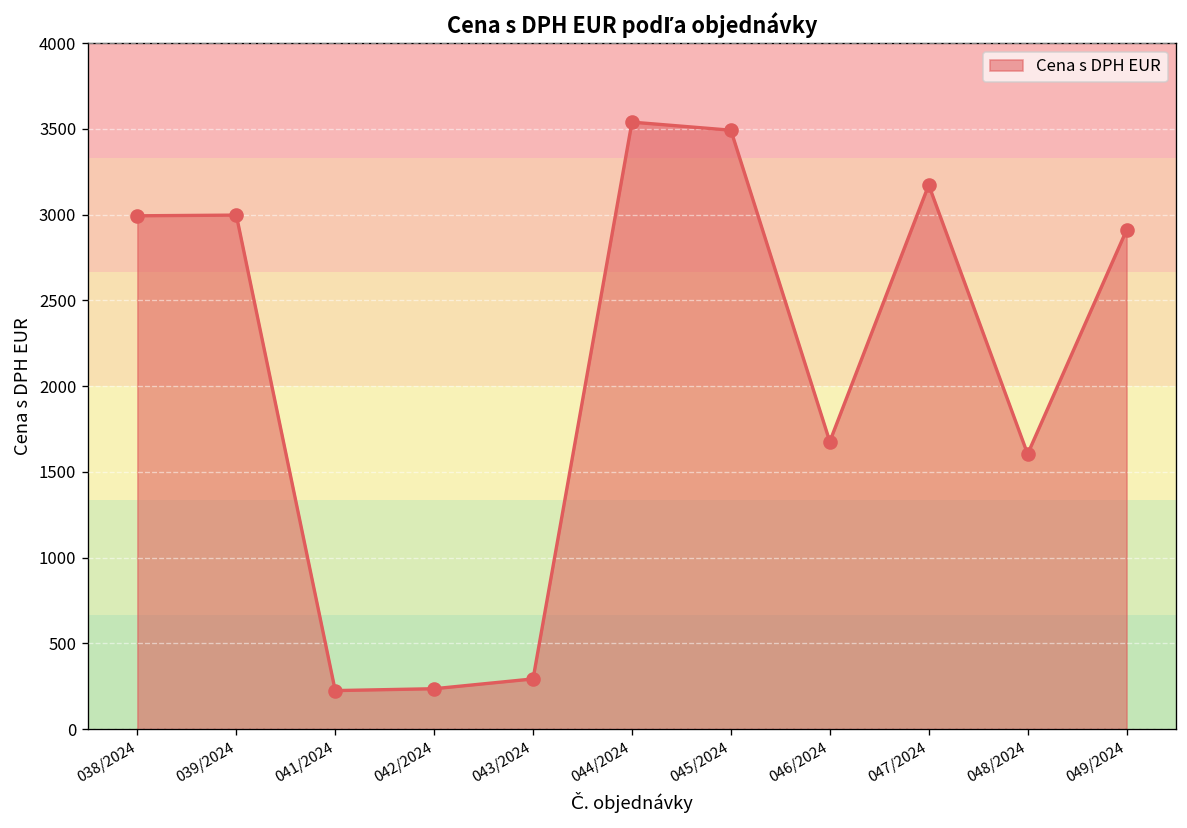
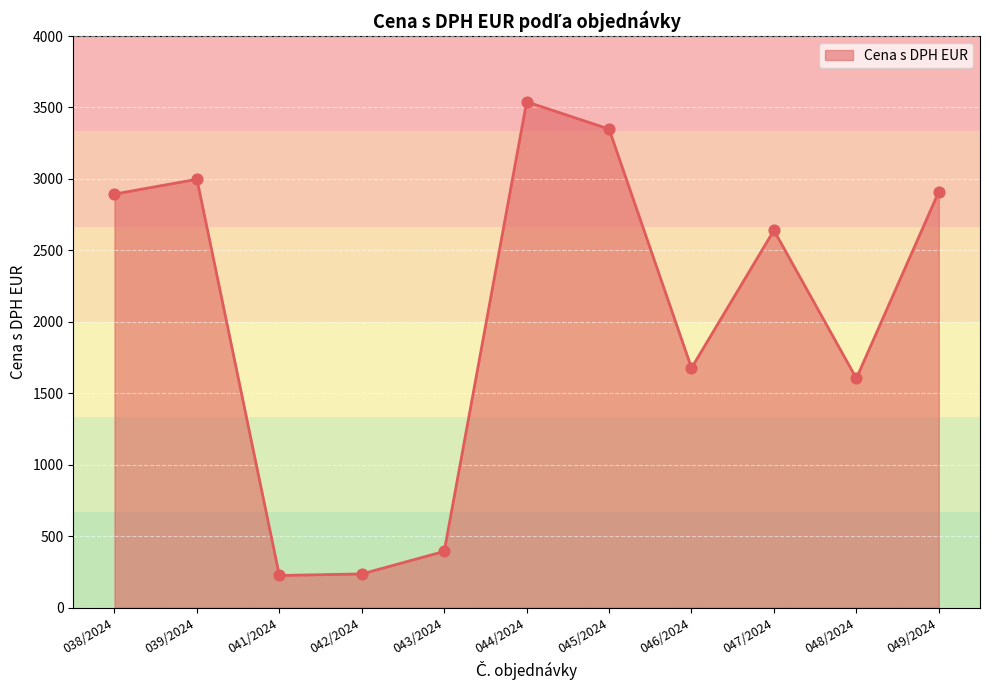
  {
-   "038/2024": 2990,
+   "038/2024": 2890,
    "039/2024": 3000,
    "041/2024": 220,
    "042/2024": 240,
-   "043/2024": 290,
+   "043/2024": 390,
    "044/2024": 3540,
-   "045/2024": 3490,
+   "045/2024": 3350,
    "046/2024": 1680,
-   "047/2024": 3170,
+   "047/2024": 2640,
    "048/2024": 1600,
    "049/2024": 2910
  }
